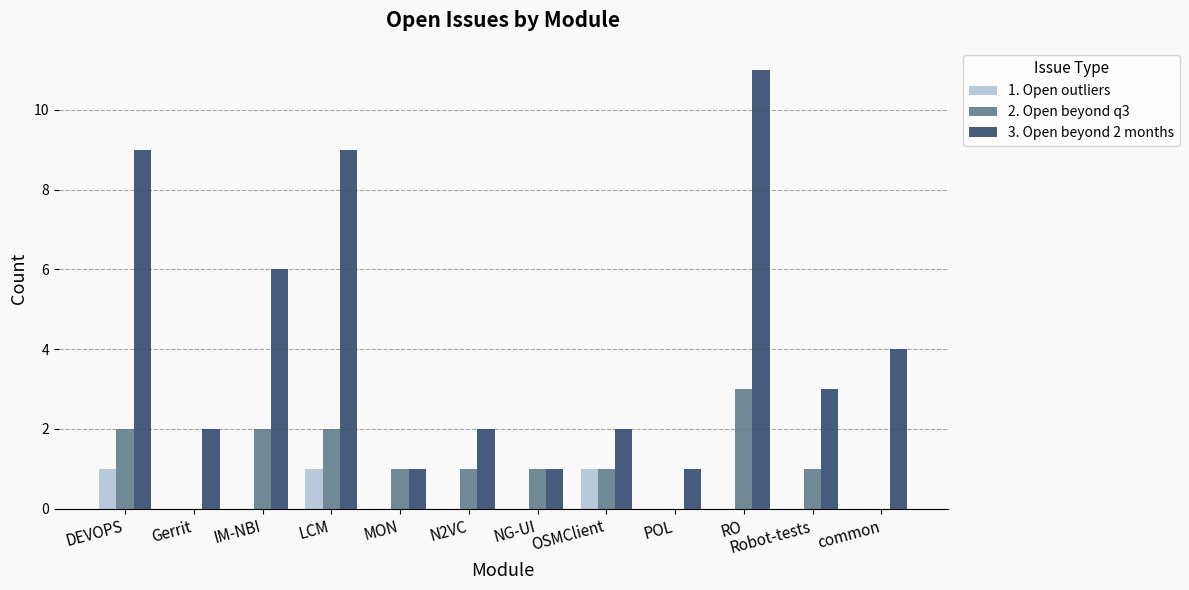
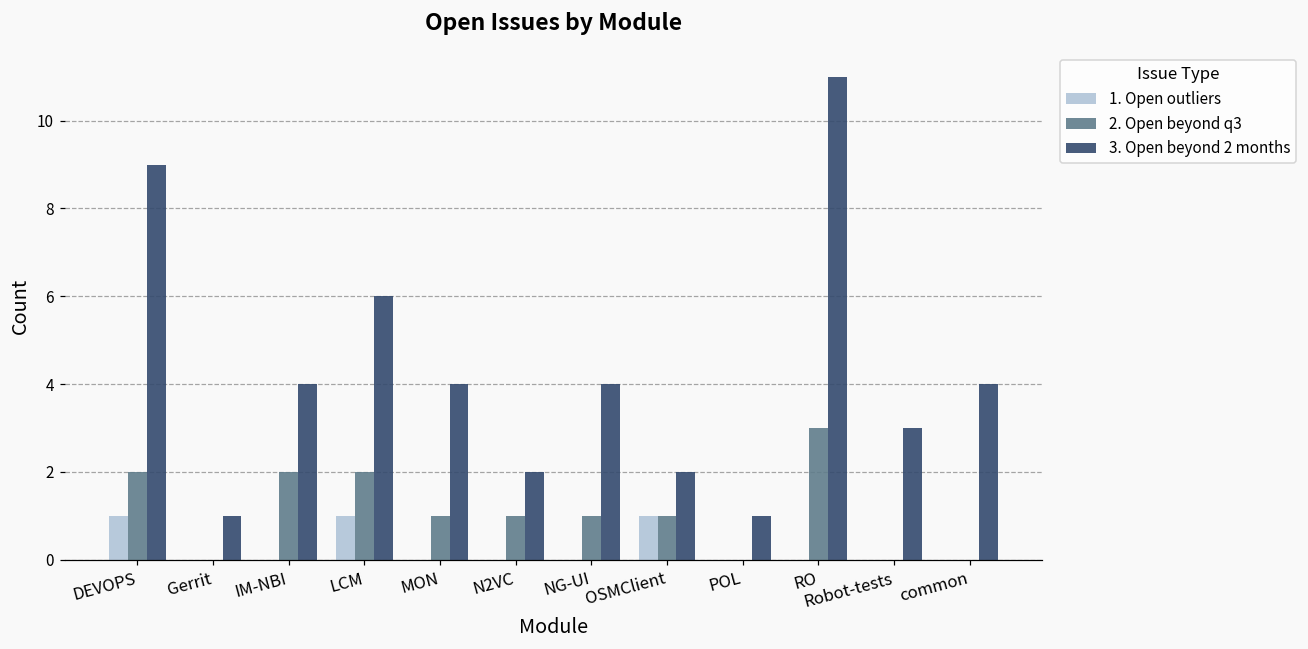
  {
    "1. Open outliers": {
      "DEVOPS": 1,
      "Gerrit": 0,
      "IM-NBI": 0,
      "LCM": 1,
      "MON": 0,
      "N2VC": 0,
      "NG-UI": 0,
      "OSMClient": 1,
      "POL": 0,
      "RO": 0,
      "Robot-tests": 0,
      "common": 0
    },
    "2. Open beyond q3": {
      "DEVOPS": 2,
      "Gerrit": 0,
      "IM-NBI": 2,
      "LCM": 2,
      "MON": 1,
      "N2VC": 1,
      "NG-UI": 1,
      "OSMClient": 1,
      "POL": 0,
      "RO": 3,
-     "Robot-tests": 1,
+     "Robot-tests": 0,
      "common": 0
    },
    "3. Open beyond 2 months": {
      "DEVOPS": 9,
-     "Gerrit": 2,
-     "IM-NBI": 6,
-     "LCM": 9,
-     "MON": 1,
+     "Gerrit": 1,
+     "IM-NBI": 4,
+     "LCM": 6,
+     "MON": 4,
      "N2VC": 2,
-     "NG-UI": 1,
+     "NG-UI": 4,
      "OSMClient": 2,
      "POL": 1,
      "RO": 11,
      "Robot-tests": 3,
      "common": 4
    }
  }
